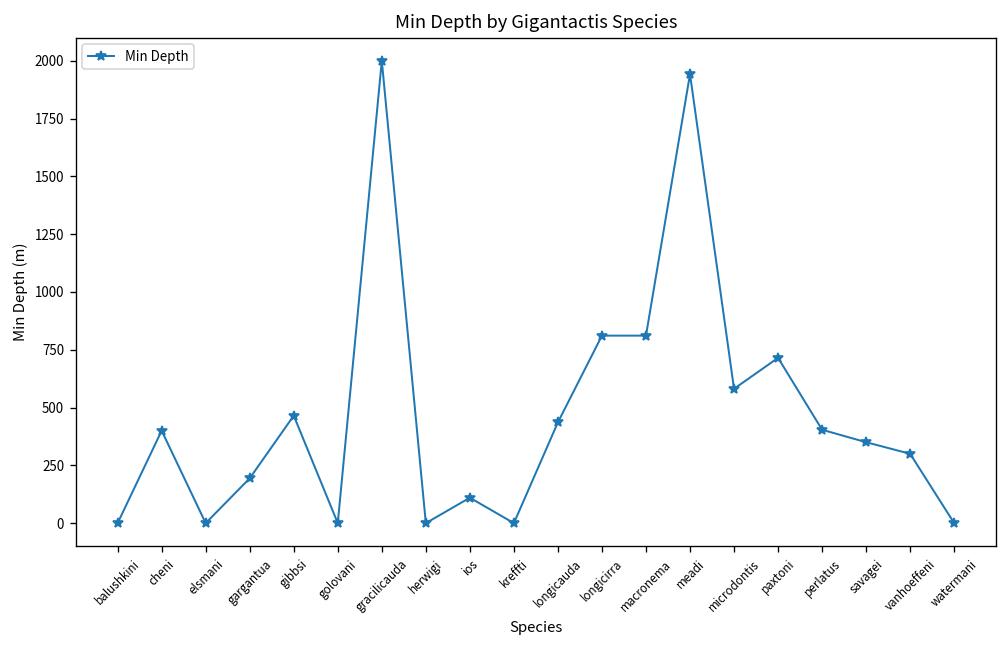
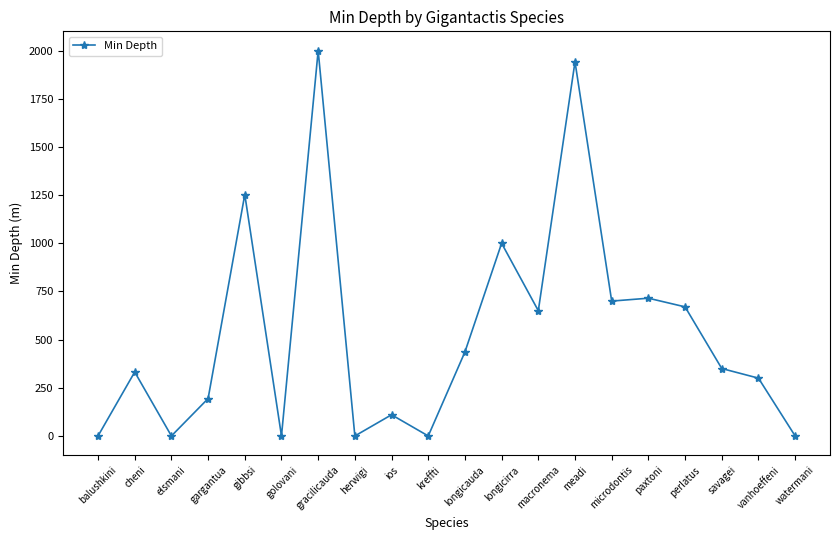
  {
    "balushkini": 0,
-   "cheni": 400,
+   "cheni": 330,
    "elsmani": 0,
    "gargantua": 190,
-   "gibbsi": 470,
+   "gibbsi": 1250,
    "golovani": 0,
    "gracilicauda": 2000,
    "herwigi": 0,
    "ios": 110,
    "kreffti": 0,
    "longicauda": 440,
-   "longicirra": 810,
-   "macronema": 810,
+   "longicirra": 1000,
+   "macronema": 650,
    "meadi": 1940,
-   "microdontis": 580,
+   "microdontis": 700,
    "paxtoni": 720,
-   "perlatus": 400,
+   "perlatus": 670,
    "savagei": 350,
    "vanhoeffeni": 300,
    "watermani": 0
  }
